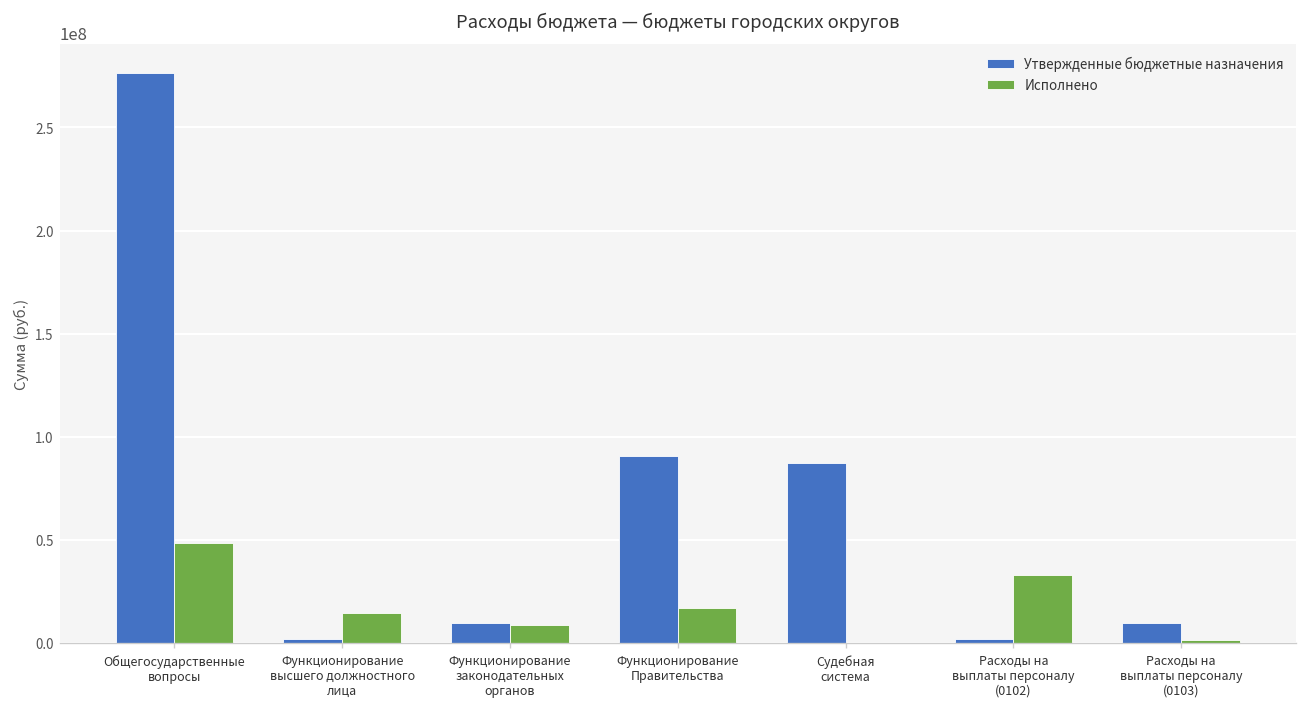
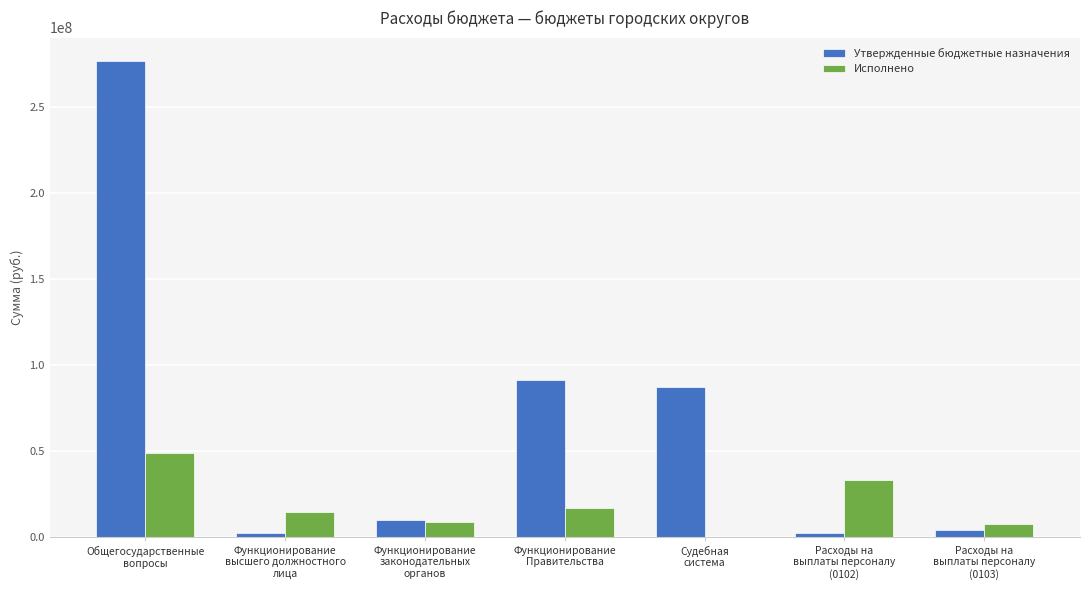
  {
    "Утвержденные бюджетные назначения": {
      "Общегосударственные вопросы": 277000000,
      "Функционирование высшего должностного лица": 2000000,
      "Функционирование законодательных органов": 10000000,
      "Функционирование Правительства": 91000000,
      "Судебная система": 87000000,
      "Расходы на выплаты персоналу (0102)": 2000000,
-     "Расходы на выплаты персоналу (0103)": 10000000
+     "Расходы на выплаты персоналу (0103)": 4000000
    },
    "Исполнено": {
      "Общегосударственные вопросы": 49000000,
      "Функционирование высшего должностного лица": 15000000,
      "Функционирование законодательных органов": 8000000,
      "Функционирование Правительства": 17000000,
      "Судебная система": 0,
      "Расходы на выплаты персоналу (0102)": 33000000,
-     "Расходы на выплаты персоналу (0103)": 2000000
+     "Расходы на выплаты персоналу (0103)": 7000000
    }
  }
